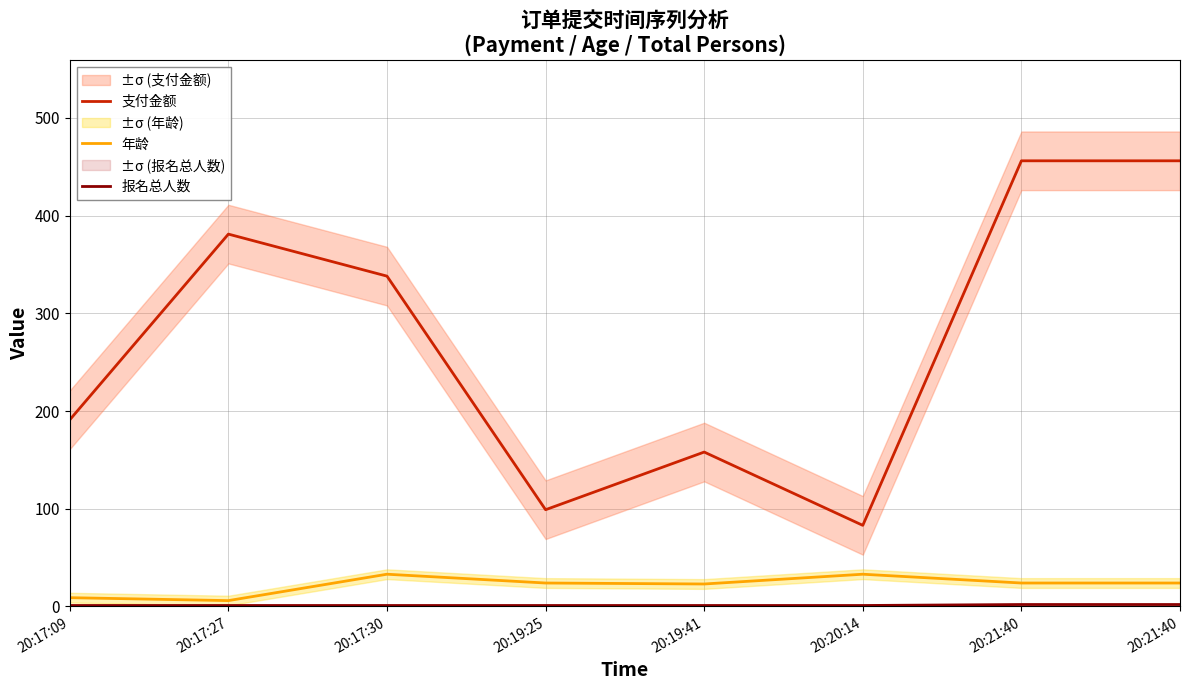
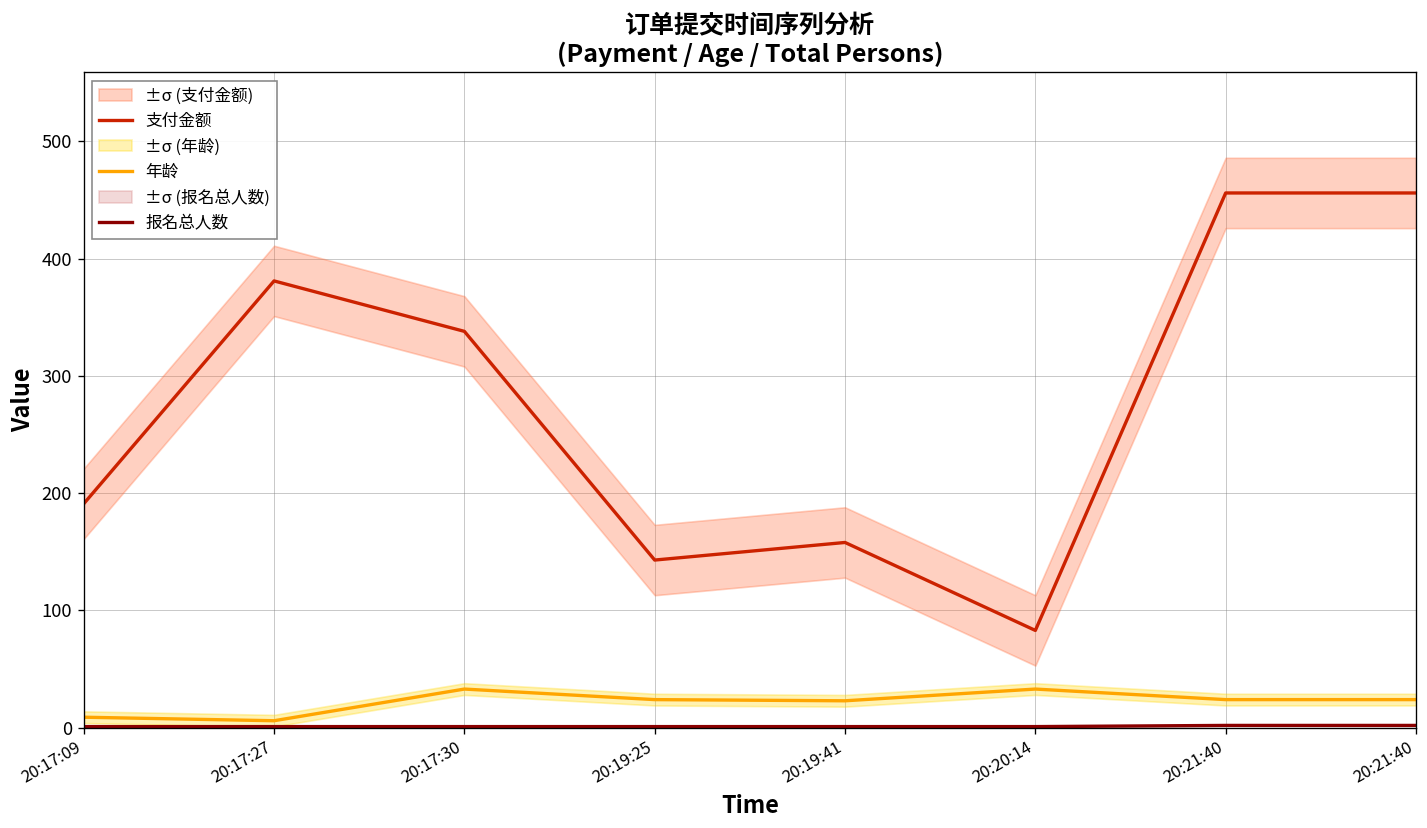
  {
    "支付金额": {
      "20:17:09": 190,
      "20:17:27": 380,
      "20:17:30": 340,
-     "20:19:25": 100,
+     "20:19:25": 140,
      "20:19:41": 160,
      "20:20:14": 80
    }
  }
